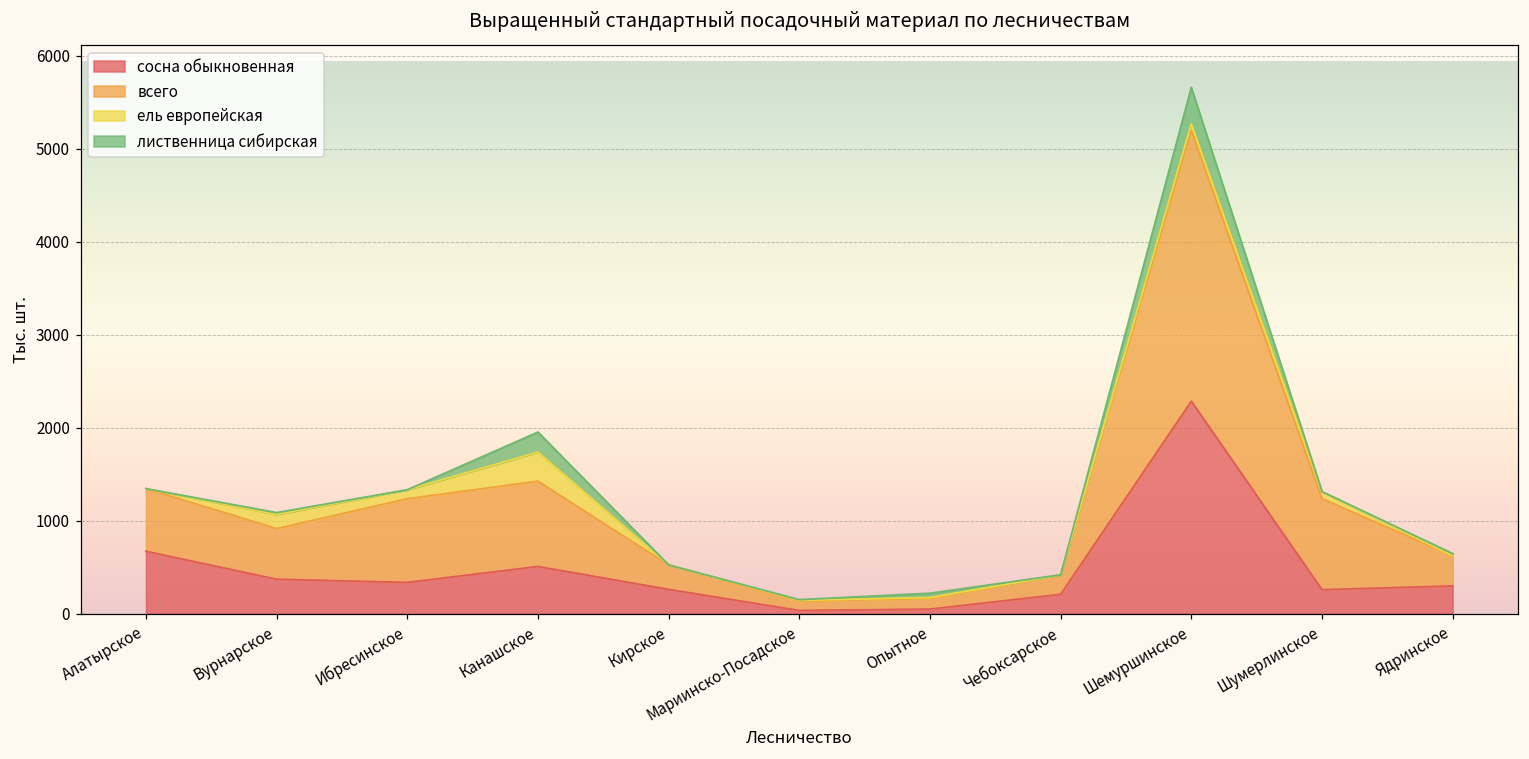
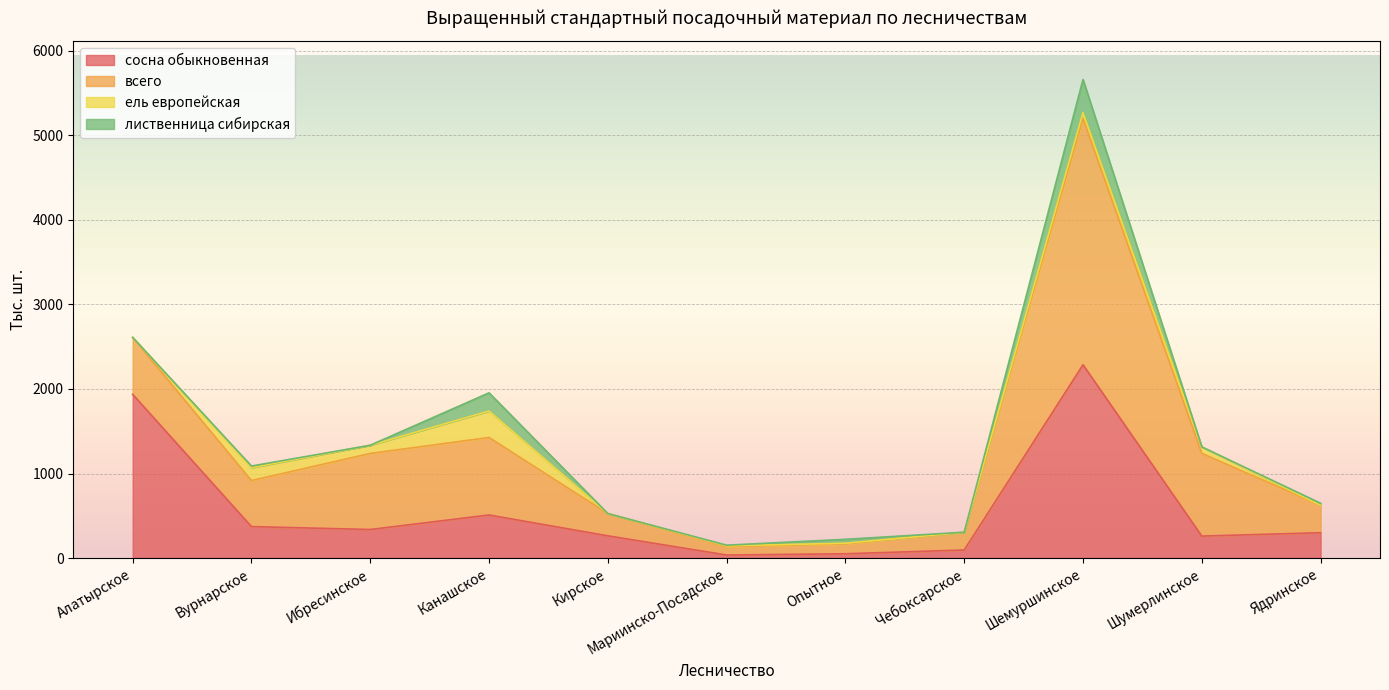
  {
    "сосна обыкновенная": {
-     "Алатырское": 700,
+     "Алатырское": 1900,
      "Вурнарское": 400,
      "Ибресинское": 300,
      "Канашское": 500,
      "Кирское": 300,
      "Мариинско-Посадское": 0,
      "Опытное": 100,
-     "Чебоксарское": 200,
+     "Чебоксарское": 100,
      "Шемуршинское": 2300,
      "Шумерлинское": 300,
      "Ядринское": 300
    },
    "лиственница сибирская": {
      "Канашское": 200,
      "Опытное": 0,
      "Шемуршинское": 400
    }
  }
